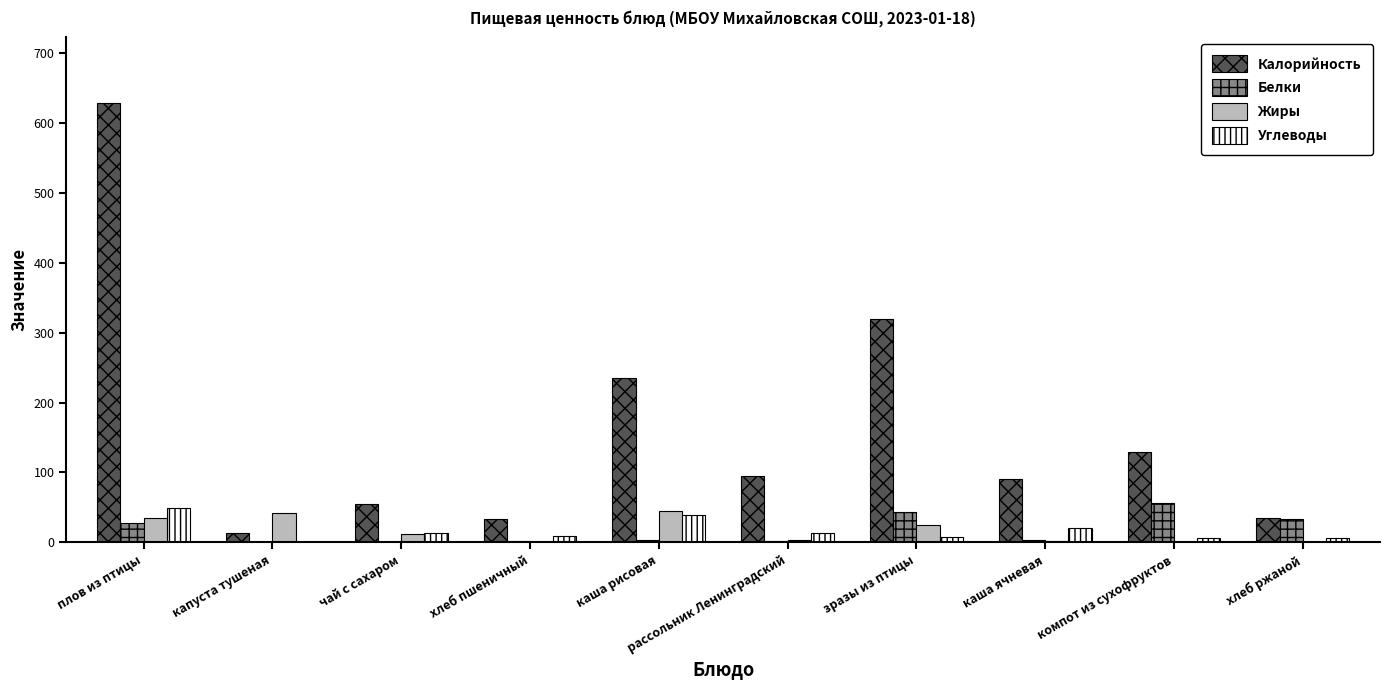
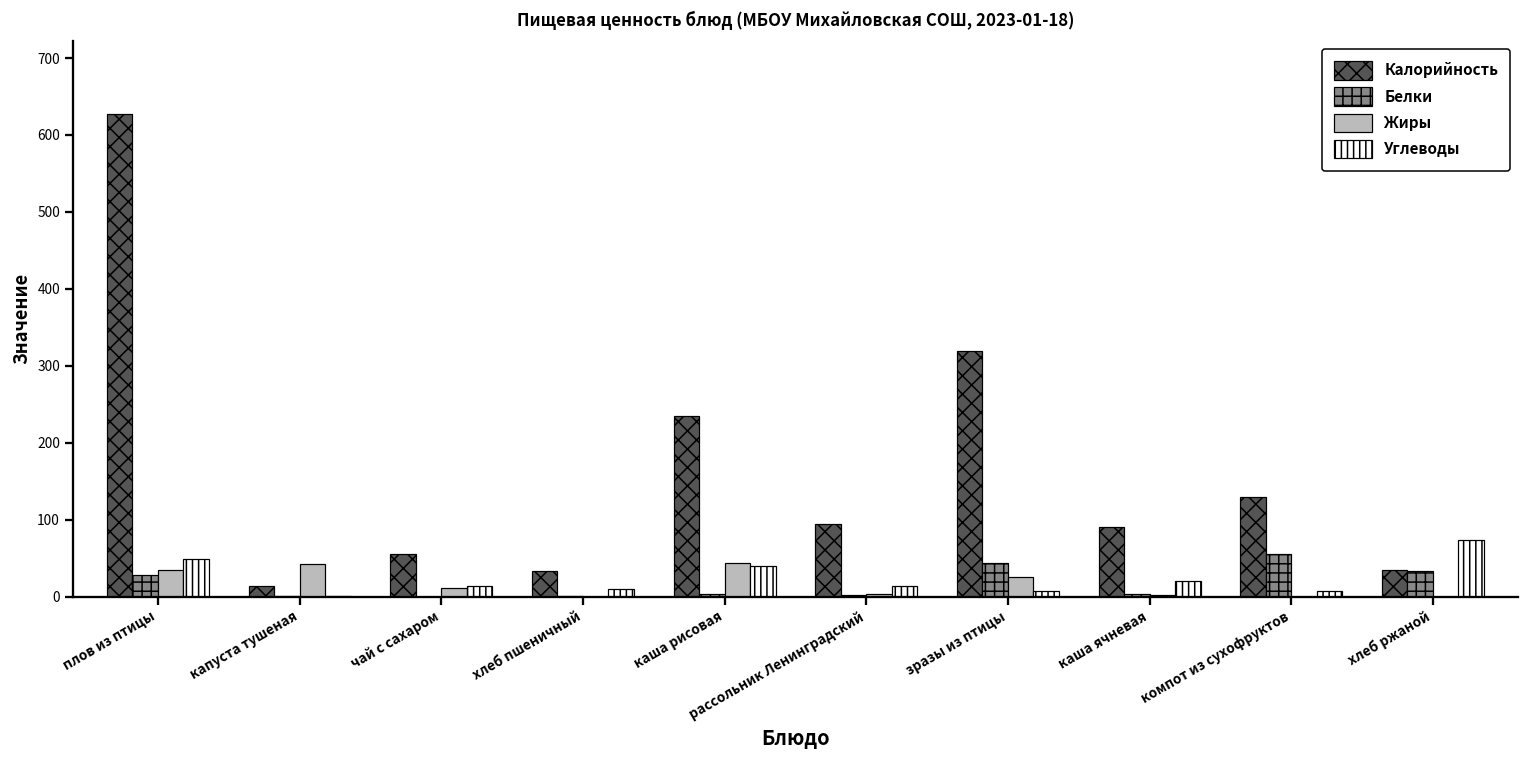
  {
    "Калорийность": {
      "плов из птицы": 630,
      "капуста тушеная": 10,
      "чай с сахаром": 50,
      "хлеб пшеничный": 30,
      "каша рисовая": 230,
      "рассольник Ленинградский": 90,
      "зразы из птицы": 320,
      "каша ячневая": 90,
      "компот из сухофруктов": 130,
      "хлеб ржаной": 30
    },
    "Белки": {
      "плов из птицы": 30,
      "зразы из птицы": 40,
      "компот из сухофруктов": 60,
      "хлеб ржаной": 30
    },
    "Жиры": {
      "плов из птицы": 30,
      "капуста тушеная": 40,
      "чай с сахаром": 10,
      "каша рисовая": 40,
      "зразы из птицы": 30
    },
    "Углеводы": {
      "плов из птицы": 50,
      "чай с сахаром": 10,
      "хлеб пшеничный": 10,
      "каша рисовая": 40,
      "рассольник Ленинградский": 10,
      "зразы из птицы": 10,
      "каша ячневая": 20,
      "компот из сухофруктов": 10,
-     "хлеб ржаной": 10
+     "хлеб ржаной": 70
    }
  }
